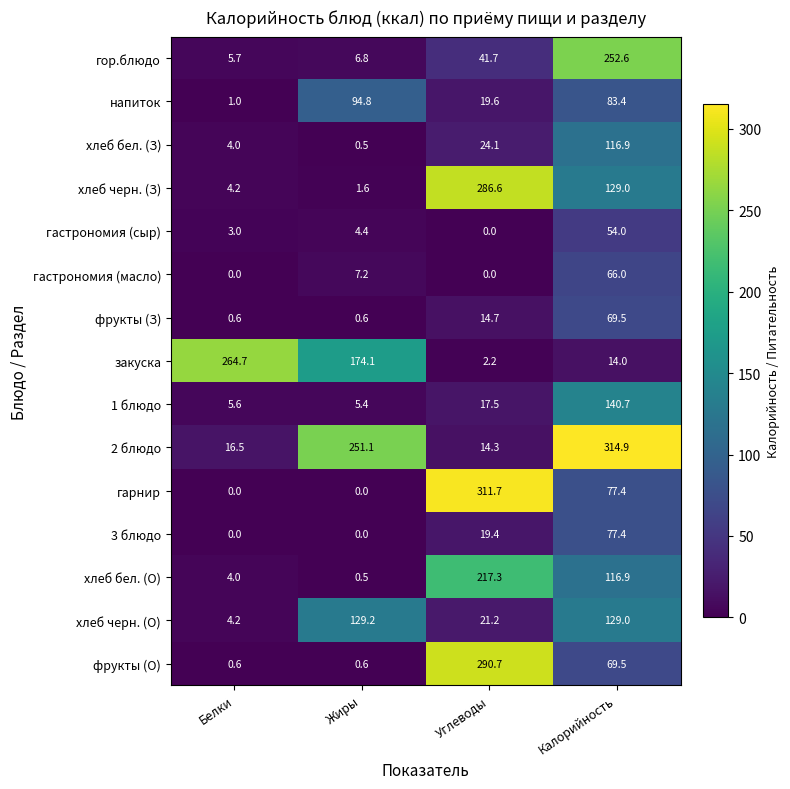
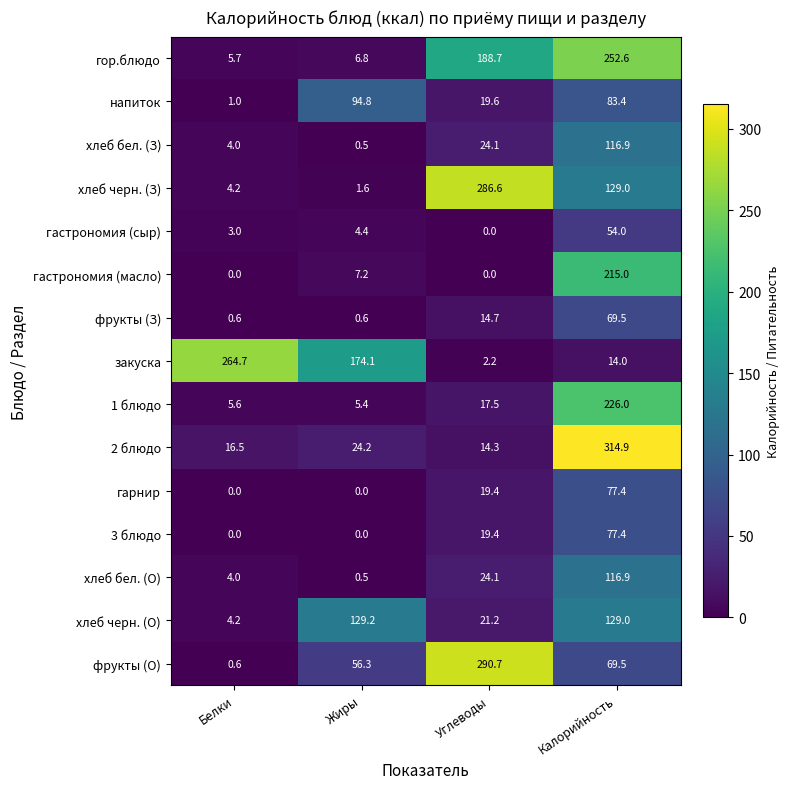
  {
    "гор.блюдо": {
      "Белки": 5.7,
      "Жиры": 6.8,
-     "Углеводы": 41.7,
+     "Углеводы": 188.7,
      "Калорийность": 252.6
    },
    "напиток": {
      "Белки": 1.0,
      "Жиры": 94.8,
      "Углеводы": 19.6,
      "Калорийность": 83.4
    },
    "хлеб бел. (З)": {
      "Белки": 4.0,
      "Жиры": 0.5,
      "Углеводы": 24.1,
      "Калорийность": 116.9
    },
    "хлеб черн. (З)": {
      "Белки": 4.2,
      "Жиры": 1.6,
      "Углеводы": 286.6,
      "Калорийность": 129.0
    },
    "гастрономия (сыр)": {
      "Белки": 3.0,
      "Жиры": 4.4,
      "Углеводы": 0.0,
      "Калорийность": 54.0
    },
    "гастрономия (масло)": {
      "Белки": 0.0,
      "Жиры": 7.2,
      "Углеводы": 0.0,
-     "Калорийность": 66.0
+     "Калорийность": 215.0
    },
    "фрукты (З)": {
      "Белки": 0.6,
      "Жиры": 0.6,
      "Углеводы": 14.7,
      "Калорийность": 69.5
    },
    "закуска": {
      "Белки": 264.7,
      "Жиры": 174.1,
      "Углеводы": 2.2,
      "Калорийность": 14.0
    },
    "1 блюдо": {
      "Белки": 5.6,
      "Жиры": 5.4,
      "Углеводы": 17.5,
-     "Калорийность": 140.7
+     "Калорийность": 226.0
    },
    "2 блюдо": {
      "Белки": 16.5,
-     "Жиры": 251.1,
+     "Жиры": 24.2,
      "Углеводы": 14.3,
      "Калорийность": 314.9
    },
    "гарнир": {
      "Белки": 0.0,
      "Жиры": 0.0,
-     "Углеводы": 311.7,
+     "Углеводы": 19.4,
      "Калорийность": 77.4
    },
    "3 блюдо": {
      "Белки": 0.0,
      "Жиры": 0.0,
      "Углеводы": 19.4,
      "Калорийность": 77.4
    },
    "хлеб бел. (О)": {
      "Белки": 4.0,
      "Жиры": 0.5,
-     "Углеводы": 217.3,
+     "Углеводы": 24.1,
      "Калорийность": 116.9
    },
    "хлеб черн. (О)": {
      "Белки": 4.2,
      "Жиры": 129.2,
      "Углеводы": 21.2,
      "Калорийность": 129.0
    },
    "фрукты (О)": {
      "Белки": 0.6,
-     "Жиры": 0.6,
+     "Жиры": 56.3,
      "Углеводы": 290.7,
      "Калорийность": 69.5
    }
  }
